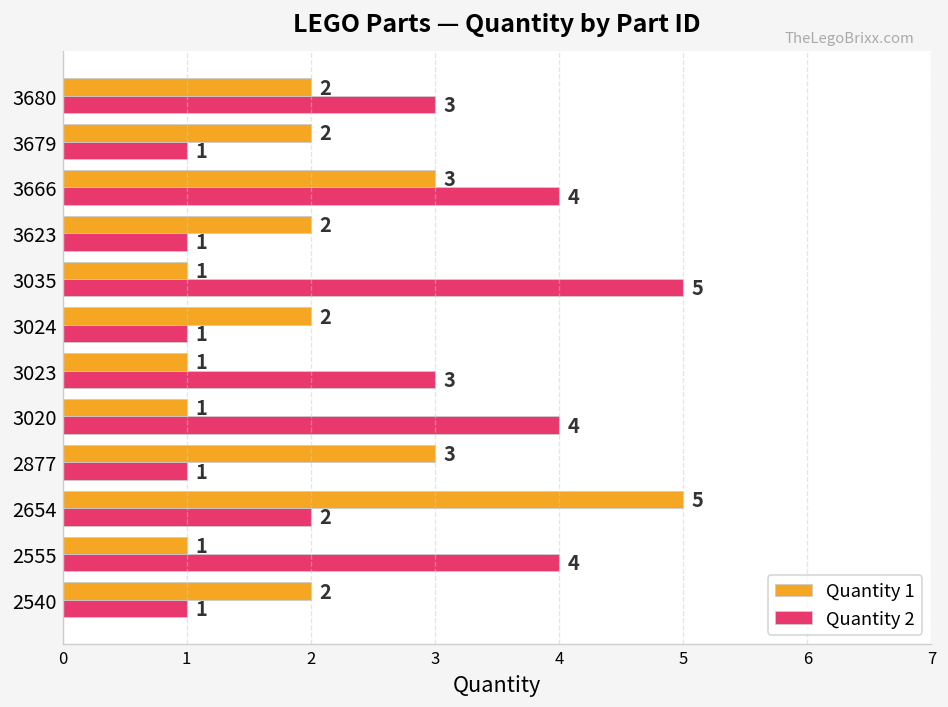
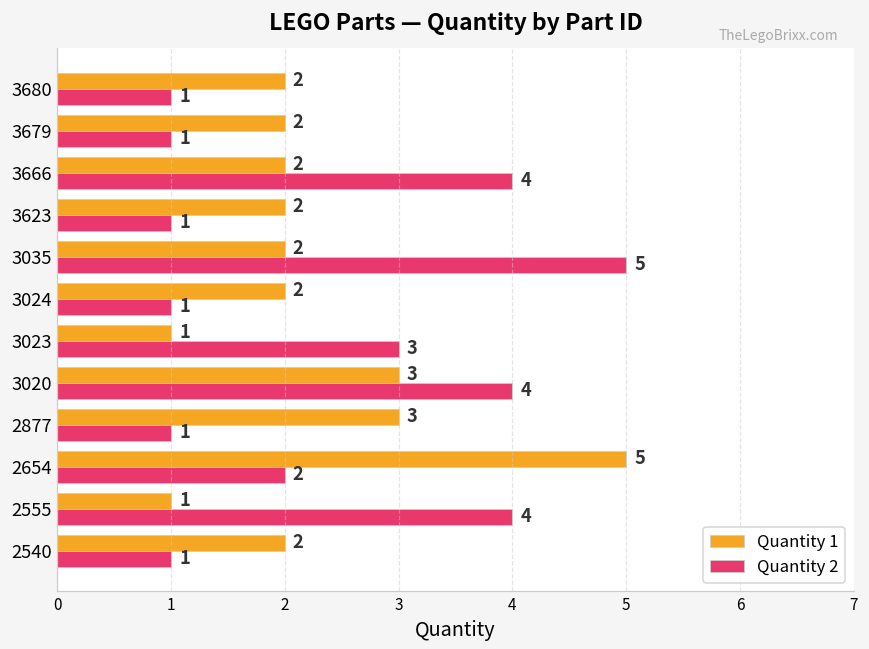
  {
    "Quantity 1": {
      "3680": 2,
      "3679": 2,
-     "3666": 3,
+     "3666": 2,
      "3623": 2,
-     "3035": 1,
+     "3035": 2,
      "3024": 2,
      "3023": 1,
-     "3020": 1,
+     "3020": 3,
      "2877": 3,
      "2654": 5,
      "2555": 1,
      "2540": 2
    },
    "Quantity 2": {
-     "3680": 3,
+     "3680": 1,
      "3679": 1,
      "3666": 4,
      "3623": 1,
      "3035": 5,
      "3024": 1,
      "3023": 3,
      "3020": 4,
      "2877": 1,
      "2654": 2,
      "2555": 4,
      "2540": 1
    }
  }
